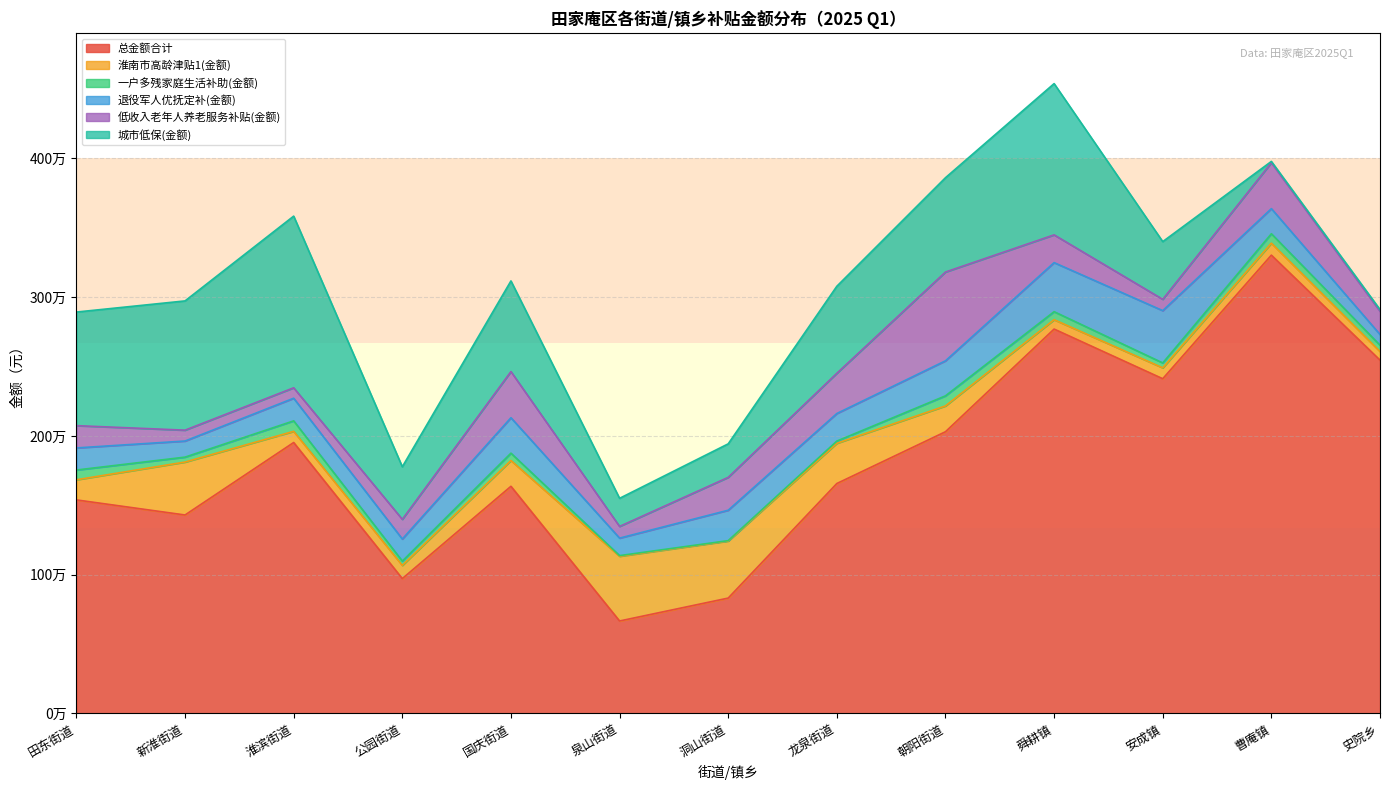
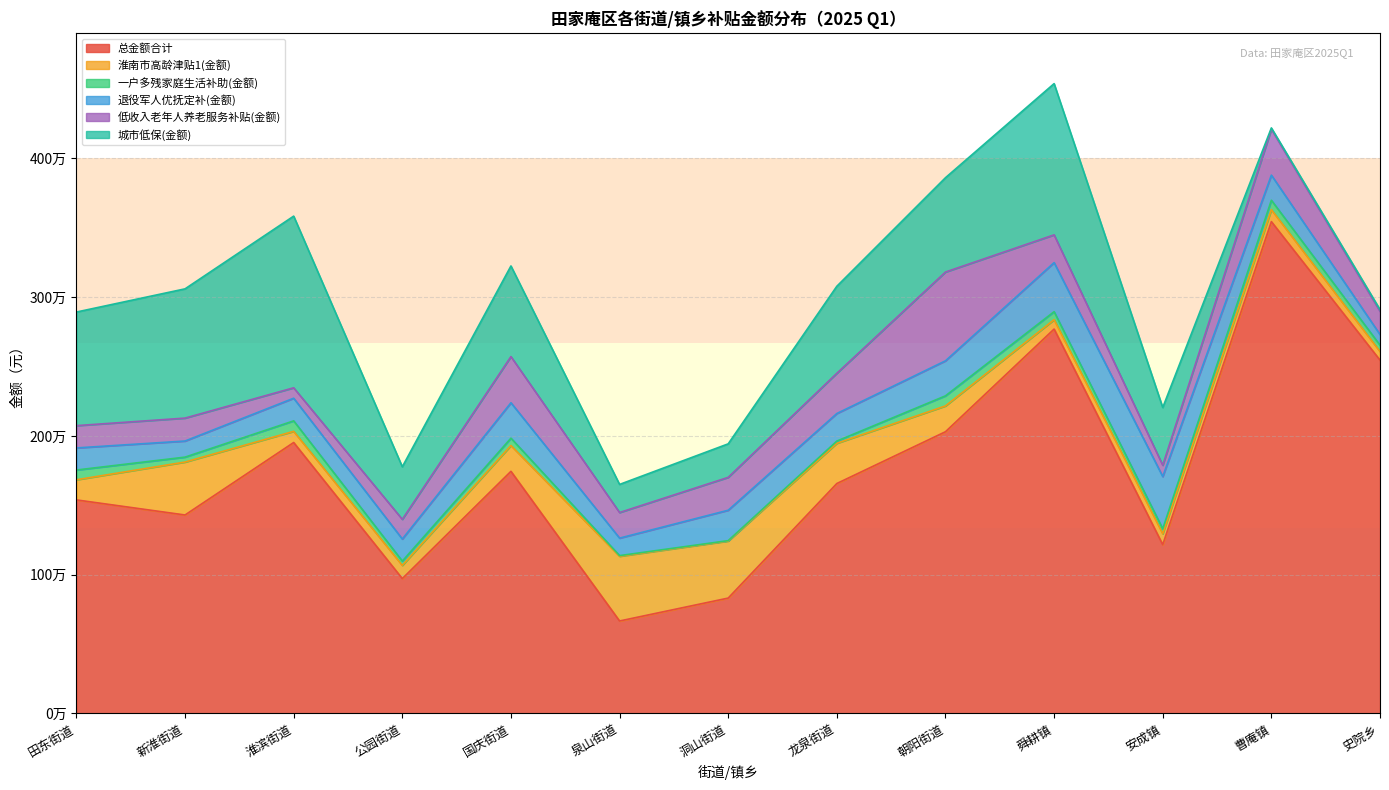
  {
    "总金额合计": {
      "田东街道": "154万",
      "新淮街道": "143万",
      "淮滨街道": "195万",
      "公园街道": "97万",
-     "国庆街道": "164万",
+     "国庆街道": "175万",
      "泉山街道": "67万",
      "洞山街道": "83万",
      "龙泉街道": "166万",
      "朝阳街道": "203万",
      "舜耕镇": "277万",
-     "安成镇": "241万",
-     "曹庵镇": "330万",
+     "安成镇": "122万",
+     "曹庵镇": "354万",
      "史院乡": "255万"
    },
    "淮南市高龄津贴1(金额)": {
      "田东街道": "15万",
      "新淮街道": "38万",
      "淮滨街道": "8万",
      "公园街道": "10万",
      "国庆街道": "19万",
      "朝阳街道": "19万",
      "舜耕镇": "7万",
      "安成镇": "8万",
      "曹庵镇": "9万",
      "史院乡": "6万"
    },
    "退役军人优抚定补(金额)": {
      "田东街道": "16万",
      "新淮街道": "12万",
      "淮滨街道": "16万",
      "公园街道": "16万",
      "国庆街道": "26万",
      "泉山街道": "13万",
      "洞山街道": "22万",
      "龙泉街道": "20万",
      "朝阳街道": "25万",
      "舜耕镇": "35万",
      "安成镇": "38万",
      "曹庵镇": "18万",
      "史院乡": "8万"
    },
    "低收入老年人养老服务补贴(金额)": {
      "田东街道": "16万",
-     "新淮街道": "8万",
+     "新淮街道": "17万",
      "淮滨街道": "8万",
      "公园街道": "14万",
      "国庆街道": "33万",
-     "泉山街道": "8万",
+     "泉山街道": "18万",
      "洞山街道": "24万",
      "龙泉街道": "29万",
      "朝阳街道": "64万",
      "舜耕镇": "20万",
      "安成镇": "8万"
    }
  }
